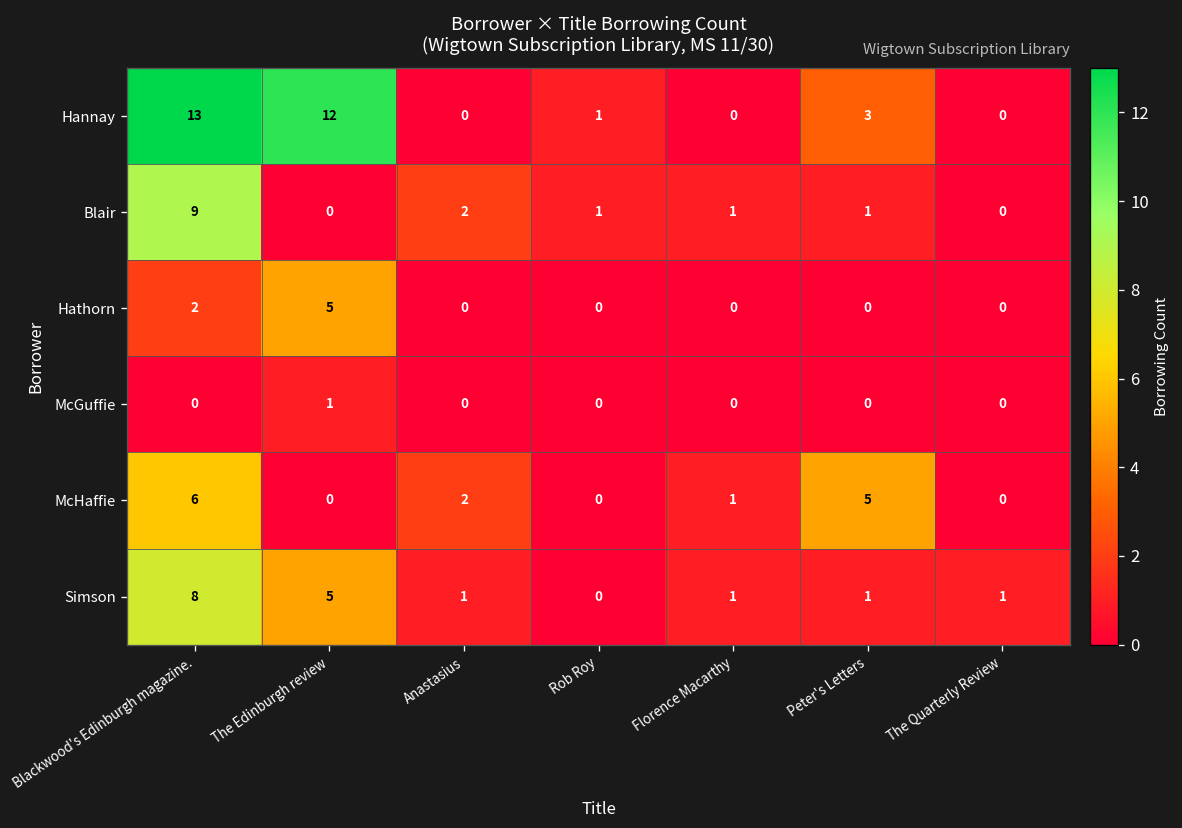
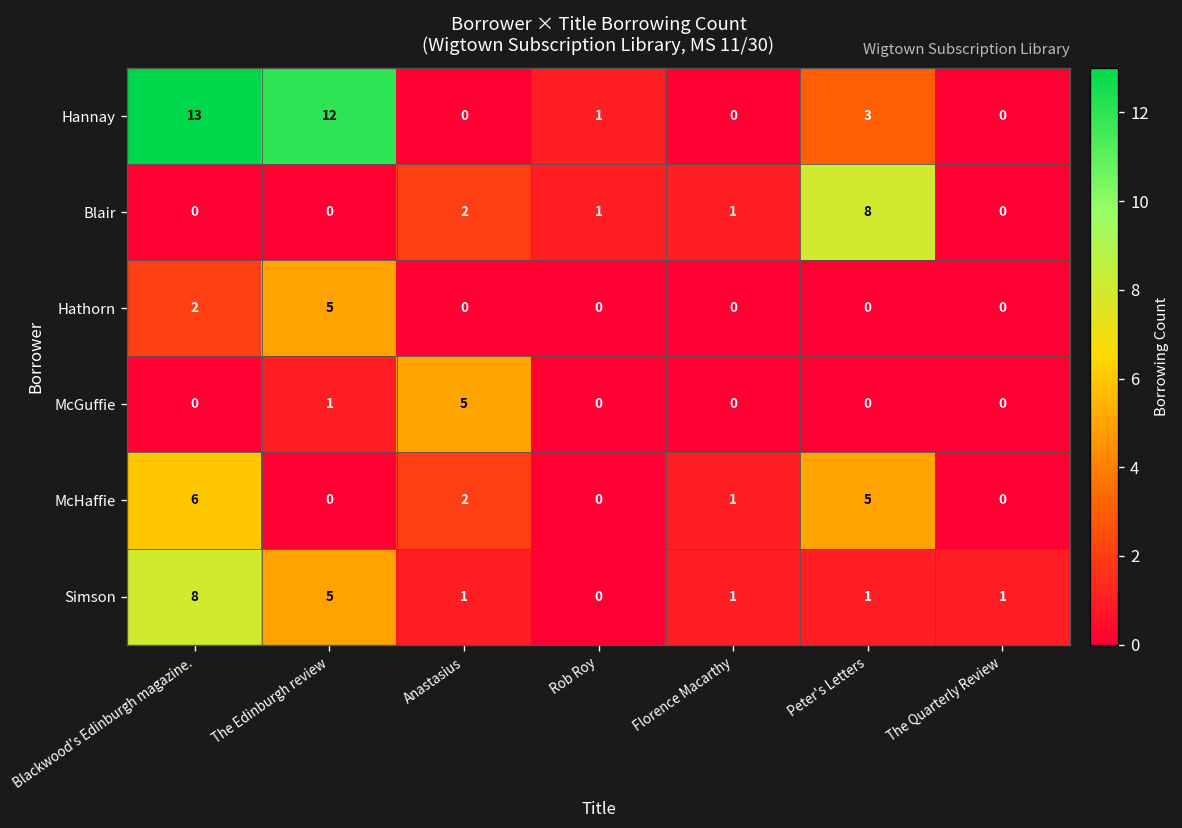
  {
    "Hannay": {
      "Blackwood's Edinburgh magazine.": 13,
      "The Edinburgh review": 12,
      "Anastasius": 0,
      "Rob Roy": 1,
      "Florence Macarthy": 0,
      "Peter's Letters": 3,
      "The Quarterly Review": 0
    },
    "Blair": {
-     "Blackwood's Edinburgh magazine.": 9,
+     "Blackwood's Edinburgh magazine.": 0,
      "The Edinburgh review": 0,
      "Anastasius": 2,
      "Rob Roy": 1,
      "Florence Macarthy": 1,
-     "Peter's Letters": 1,
+     "Peter's Letters": 8,
      "The Quarterly Review": 0
    },
    "Hathorn": {
      "Blackwood's Edinburgh magazine.": 2,
      "The Edinburgh review": 5,
      "Anastasius": 0,
      "Rob Roy": 0,
      "Florence Macarthy": 0,
      "Peter's Letters": 0,
      "The Quarterly Review": 0
    },
    "McGuffie": {
      "Blackwood's Edinburgh magazine.": 0,
      "The Edinburgh review": 1,
-     "Anastasius": 0,
+     "Anastasius": 5,
      "Rob Roy": 0,
      "Florence Macarthy": 0,
      "Peter's Letters": 0,
      "The Quarterly Review": 0
    },
    "McHaffie": {
      "Blackwood's Edinburgh magazine.": 6,
      "The Edinburgh review": 0,
      "Anastasius": 2,
      "Rob Roy": 0,
      "Florence Macarthy": 1,
      "Peter's Letters": 5,
      "The Quarterly Review": 0
    },
    "Simson": {
      "Blackwood's Edinburgh magazine.": 8,
      "The Edinburgh review": 5,
      "Anastasius": 1,
      "Rob Roy": 0,
      "Florence Macarthy": 1,
      "Peter's Letters": 1,
      "The Quarterly Review": 1
    }
  }
